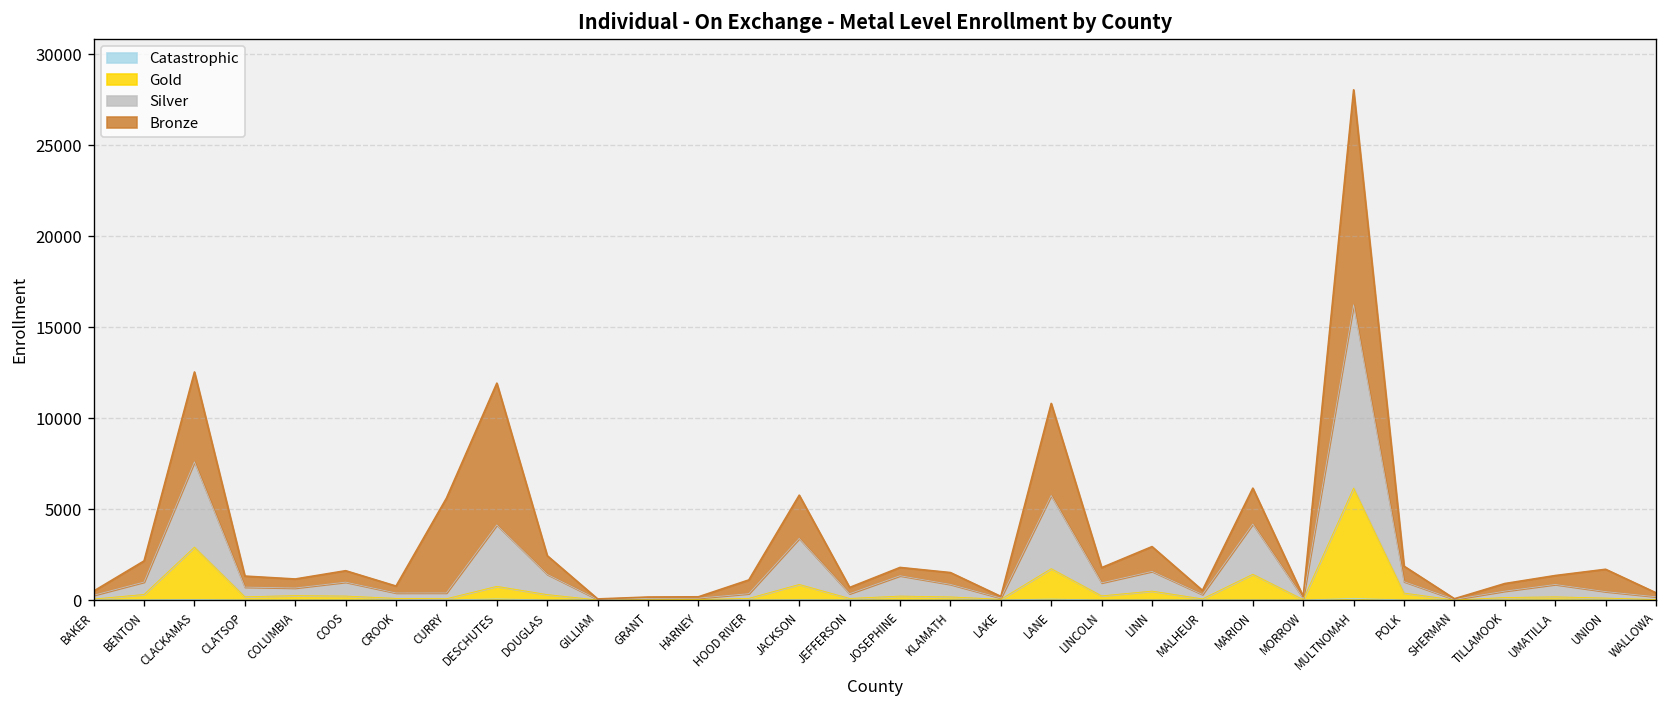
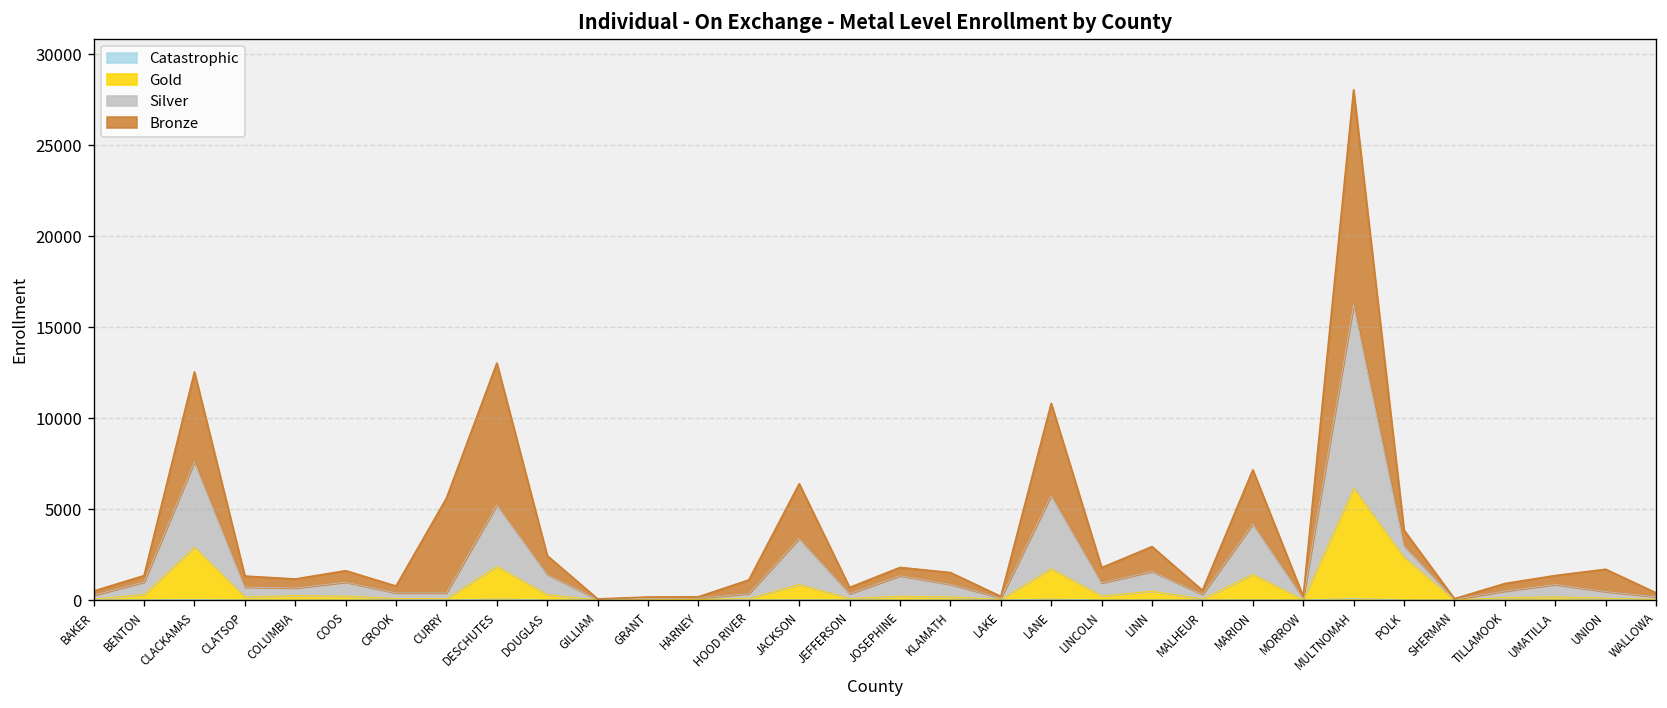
  {
    "Gold": {
      "BENTON": 300,
      "CLACKAMAS": 2900,
      "CLATSOP": 200,
      "COLUMBIA": 200,
      "COOS": 200,
-     "DESCHUTES": 700,
+     "DESCHUTES": 1800,
      "DOUGLAS": 300,
      "JACKSON": 800,
      "JOSEPHINE": 200,
      "KLAMATH": 200,
      "LANE": 1700,
      "LINCOLN": 200,
      "LINN": 500,
      "MARION": 1400,
      "MULTNOMAH": 6100,
-     "POLK": 400,
+     "POLK": 2400,
      "UMATILLA": 200
    },
    "Bronze": {
      "BAKER": 200,
-     "BENTON": 1200,
+     "BENTON": 400,
      "CLACKAMAS": 4900,
      "CLATSOP": 600,
      "COLUMBIA": 500,
      "COOS": 600,
      "CROOK": 400,
      "CURRY": 5200,
      "DESCHUTES": 7800,
      "DOUGLAS": 1000,
      "HOOD RIVER": 800,
-     "JACKSON": 2400,
+     "JACKSON": 3000,
      "JEFFERSON": 300,
      "JOSEPHINE": 500,
      "KLAMATH": 600,
      "LANE": 5100,
      "LINCOLN": 800,
      "LINN": 1400,
      "MALHEUR": 200,
-     "MARION": 2000,
+     "MARION": 3000,
      "MULTNOMAH": 11800,
      "POLK": 900,
      "TILLAMOOK": 400,
      "UMATILLA": 500,
      "UNION": 1200,
      "WALLOWA": 200
    }
  }
